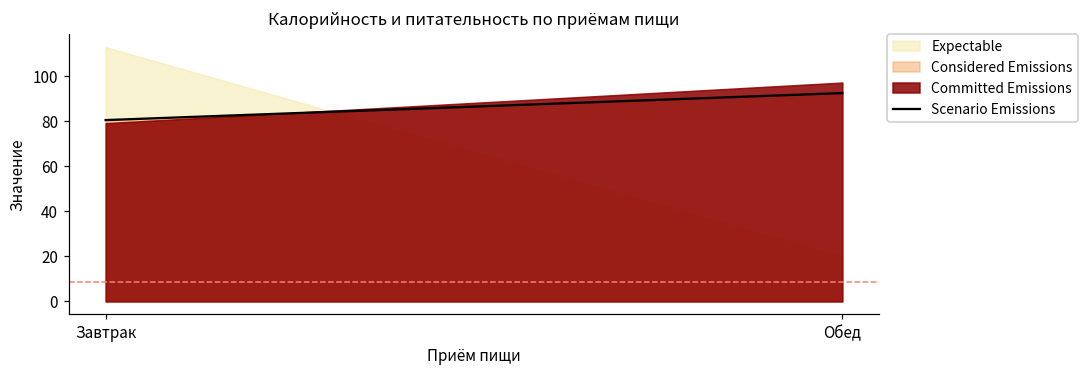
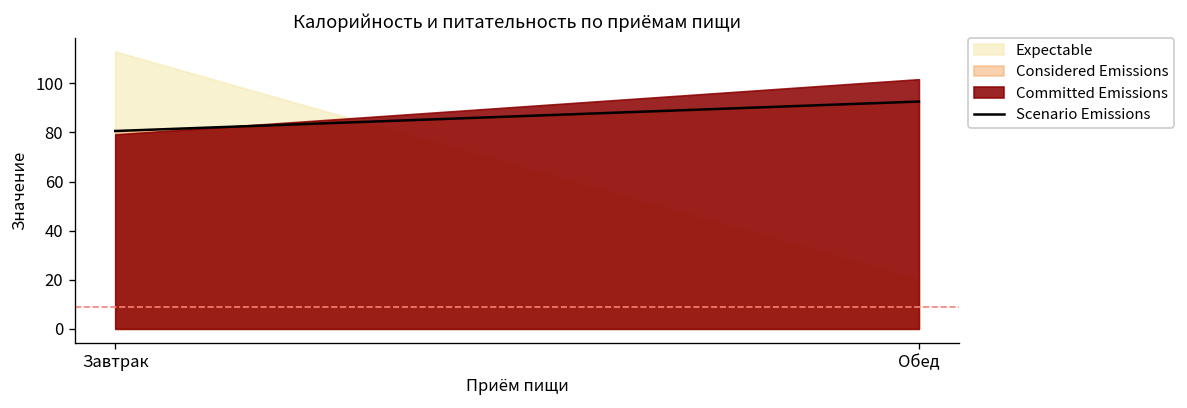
  {
    "Expectable": {
      "Завтрак": 113,
      "Обед": 20
    },
    "Considered Emissions": {
      "Завтрак": 81,
      "Обед": 93
    },
    "Committed Emissions": {
      "Завтрак": 79,
-     "Обед": 97
+     "Обед": 102
    }
  }
